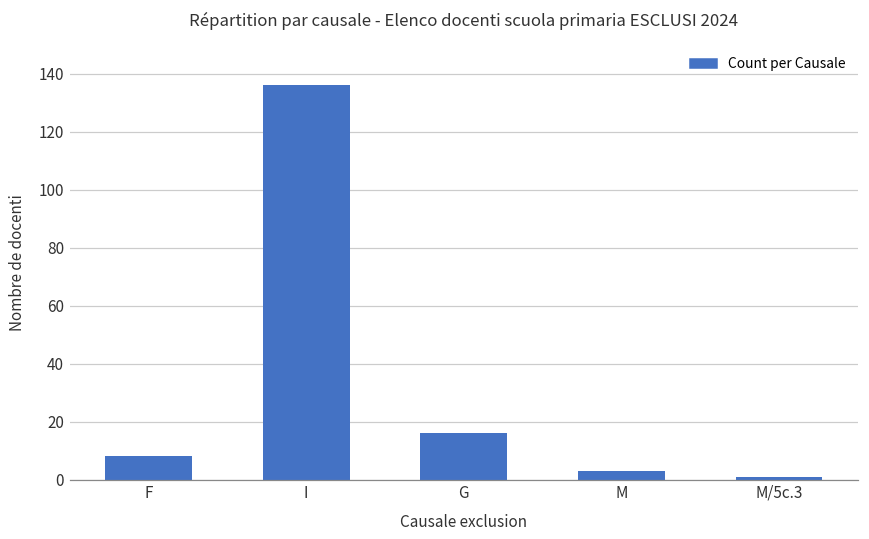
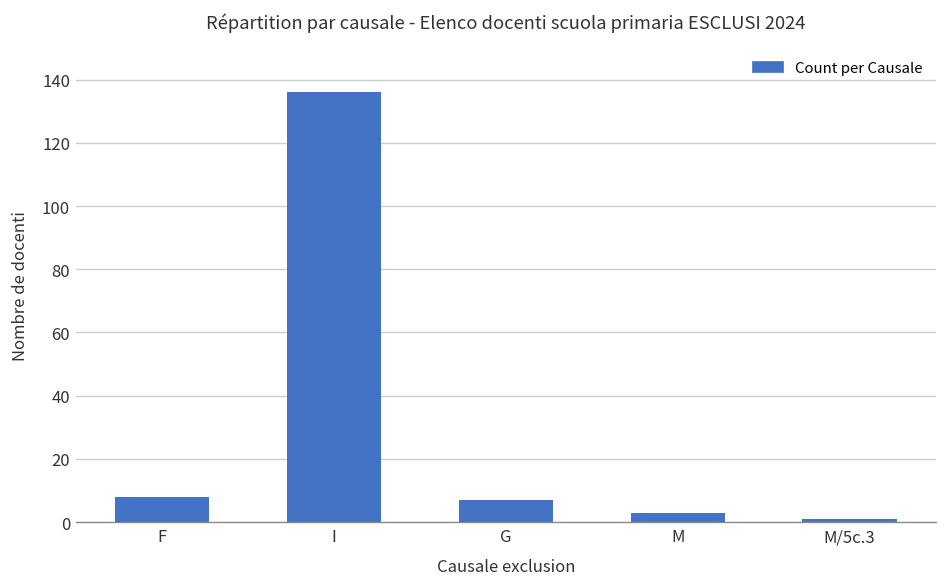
  {
    "F": 8,
    "I": 136,
-   "G": 16,
+   "G": 7,
    "M": 3,
    "M/5c.3": 1
  }
